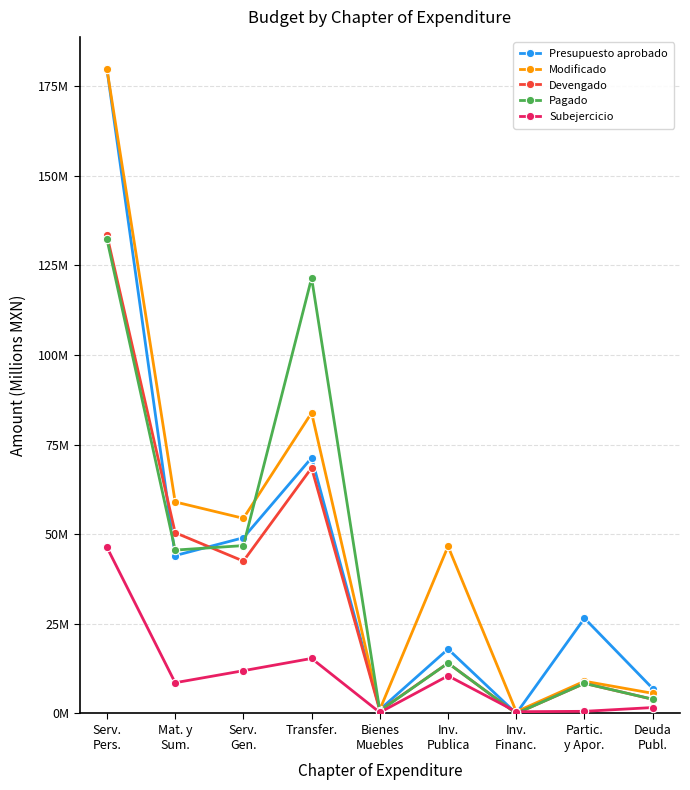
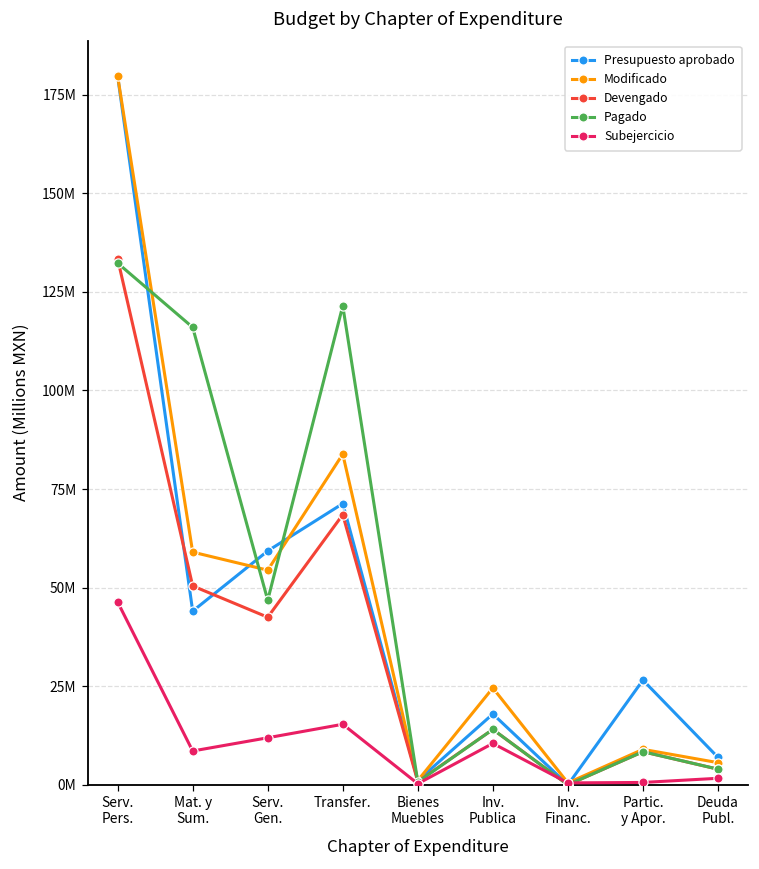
  {
    "Presupuesto aprobado": {
      "Mat. y Sum.": 44000000,
-     "Serv. Gen.": 49000000,
+     "Serv. Gen.": 59000000,
      "Transfer.": 71000000,
      "Inv. Publica": 18000000,
      "Partic. y Apor.": 27000000,
      "Deuda Publ.": 7000000
    },
    "Modificado": {
      "Mat. y Sum.": 59000000,
      "Serv. Gen.": 54000000,
      "Transfer.": 84000000,
-     "Inv. Publica": 47000000,
+     "Inv. Publica": 25000000,
      "Deuda Publ.": 6000000
    },
    "Pagado": {
      "Serv. Pers.": 132000000,
-     "Mat. y Sum.": 46000000,
+     "Mat. y Sum.": 116000000,
      "Serv. Gen.": 47000000,
      "Transfer.": 121000000
    }
  }
